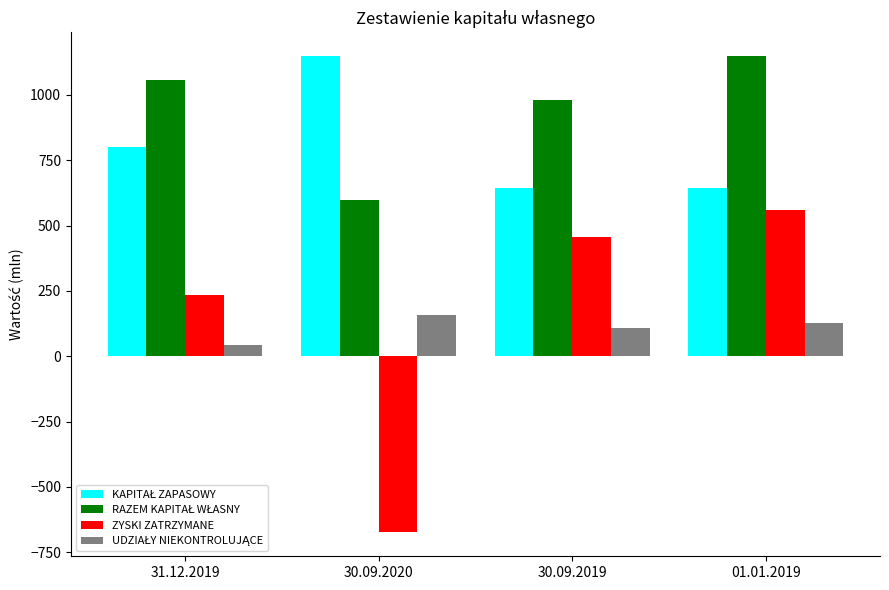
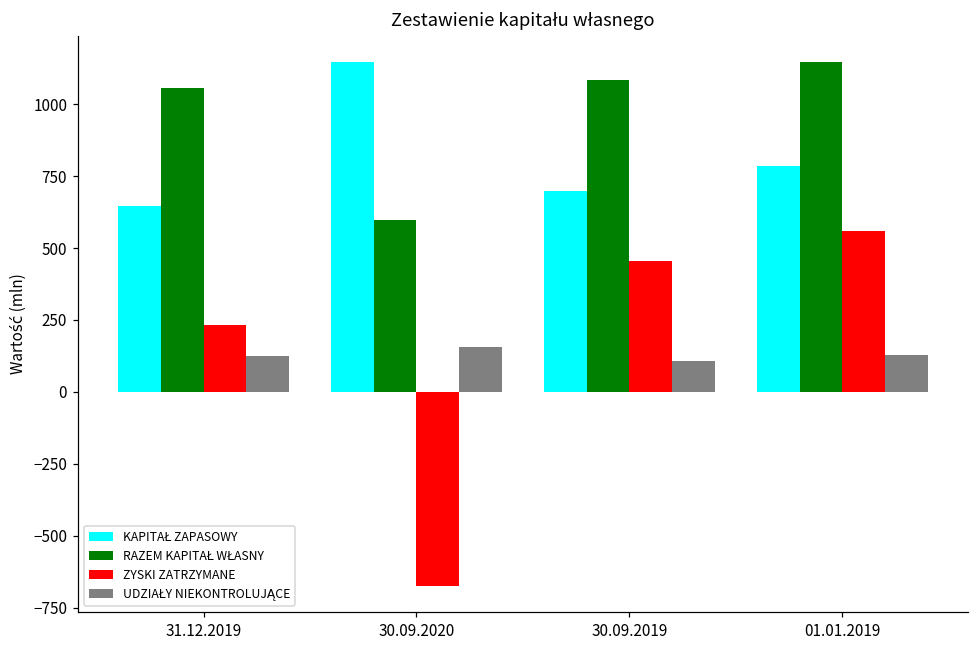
  {
    "KAPITAŁ ZAPASOWY": {
-     "31.12.2019": 800,
+     "31.12.2019": 650,
      "30.09.2020": 1150,
-     "30.09.2019": 650,
-     "01.01.2019": 650
+     "30.09.2019": 700,
+     "01.01.2019": 790
    },
    "RAZEM KAPITAŁ WŁASNY": {
      "31.12.2019": 1060,
      "30.09.2020": 600,
-     "30.09.2019": 980,
+     "30.09.2019": 1090,
      "01.01.2019": 1150
    },
    "ZYSKI ZATRZYMANE": {
      "31.12.2019": 230,
      "30.09.2020": -670,
      "30.09.2019": 460,
      "01.01.2019": 560
    },
    "UDZIAŁY NIEKONTROLUJĄCE": {
-     "31.12.2019": 40,
+     "31.12.2019": 130,
      "30.09.2020": 160,
      "30.09.2019": 110,
      "01.01.2019": 130
    }
  }
